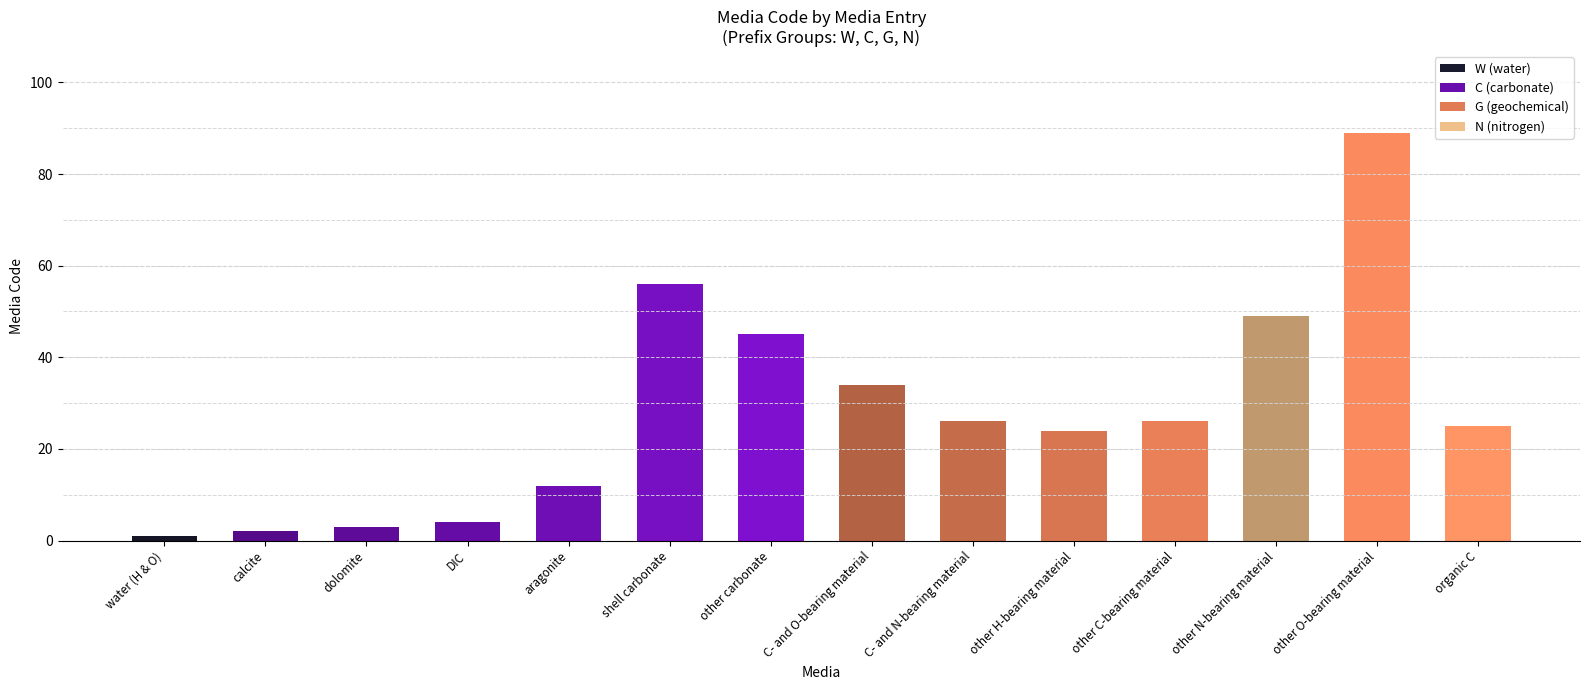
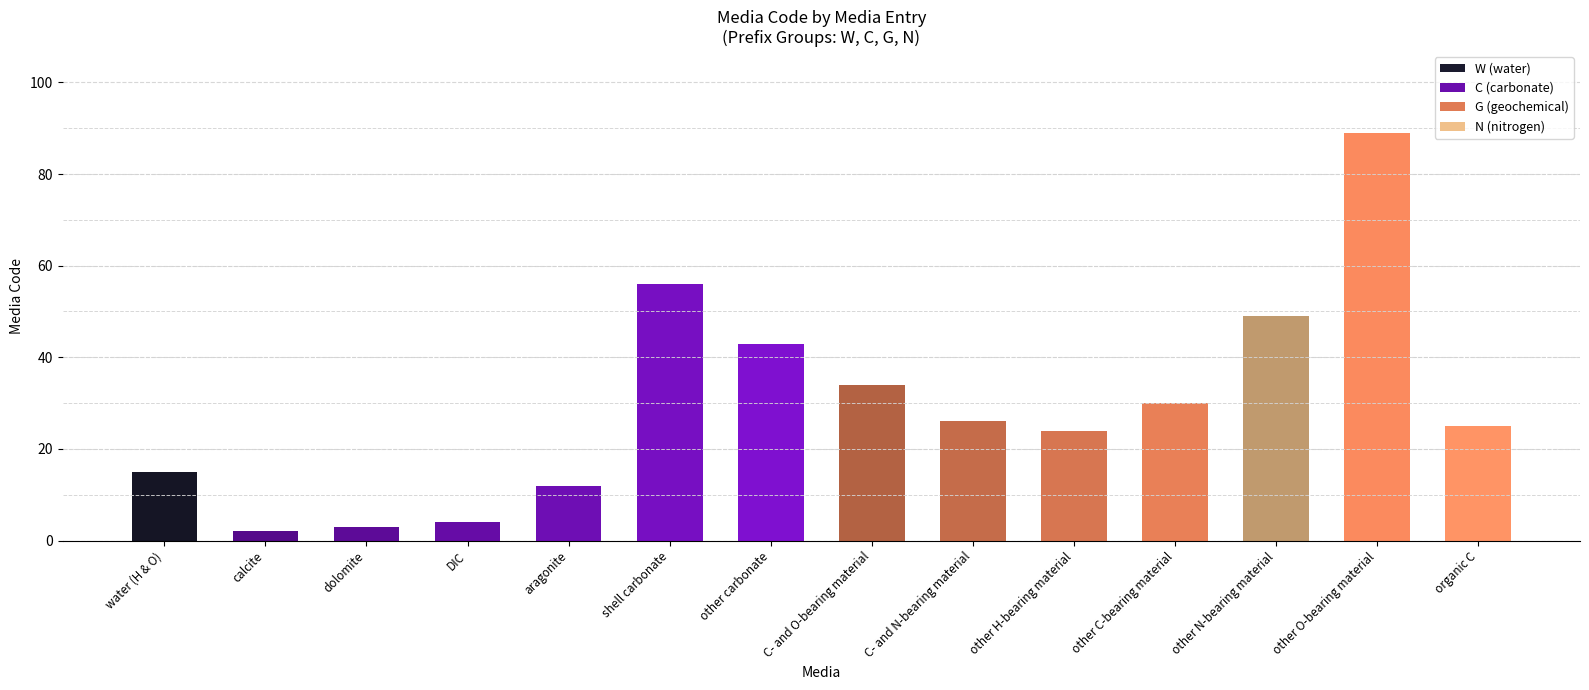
  {
-   "water (H & O)": 1,
+   "water (H & O)": 15,
    "calcite": 2,
    "dolomite": 3,
    "DIC": 4,
    "aragonite": 12,
    "shell carbonate": 56,
-   "other carbonate": 45,
+   "other carbonate": 43,
    "C- and O-bearing material": 34,
    "C- and N-bearing material": 26,
    "other H-bearing material": 24,
-   "other C-bearing material": 26,
+   "other C-bearing material": 30,
    "other N-bearing material": 49,
    "other O-bearing material": 89,
    "organic C": 25
  }
